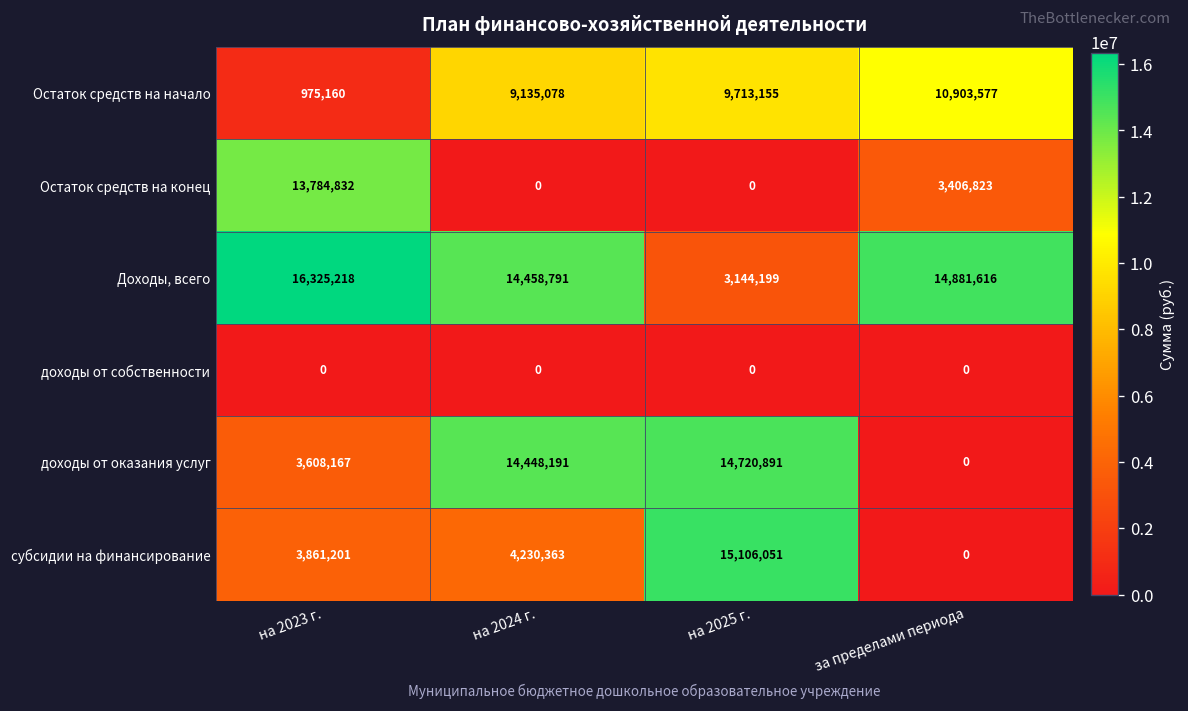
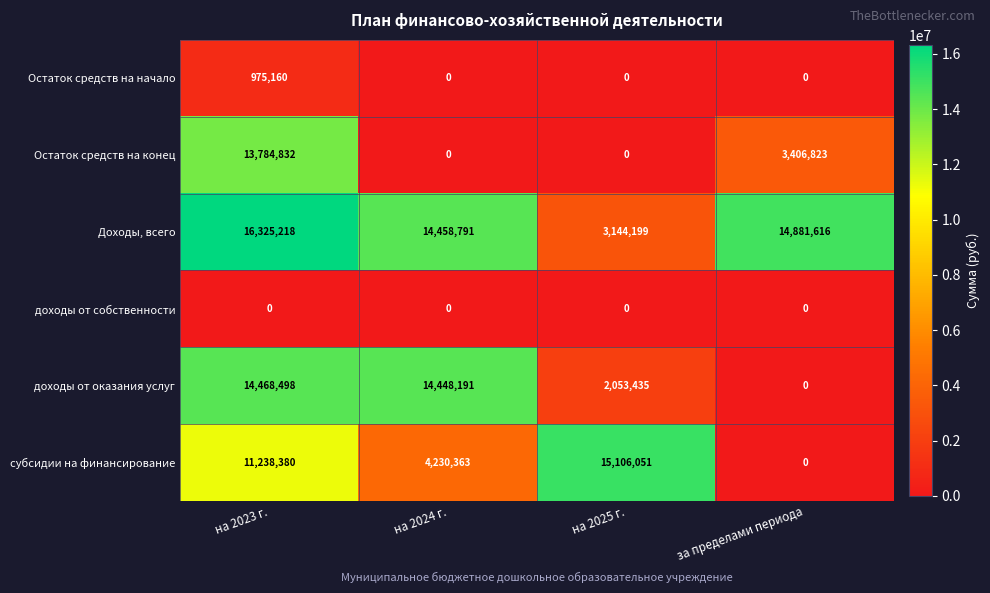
  {
    "Остаток средств на начало": {
      "на 2023 г.": "975,160",
-     "на 2024 г.": "9,135,078",
-     "на 2025 г.": "9,713,155",
-     "за пределами периода": "10,903,577"
+     "на 2024 г.": "0",
+     "на 2025 г.": "0",
+     "за пределами периода": "0"
    },
    "Остаток средств на конец": {
      "на 2023 г.": "13,784,832",
      "на 2024 г.": "0",
      "на 2025 г.": "0",
      "за пределами периода": "3,406,823"
    },
    "Доходы, всего": {
      "на 2023 г.": "16,325,218",
      "на 2024 г.": "14,458,791",
      "на 2025 г.": "3,144,199",
      "за пределами периода": "14,881,616"
    },
    "доходы от собственности": {
      "на 2023 г.": "0",
      "на 2024 г.": "0",
      "на 2025 г.": "0",
      "за пределами периода": "0"
    },
    "доходы от оказания услуг": {
-     "на 2023 г.": "3,608,167",
+     "на 2023 г.": "14,468,498",
      "на 2024 г.": "14,448,191",
-     "на 2025 г.": "14,720,891",
+     "на 2025 г.": "2,053,435",
      "за пределами периода": "0"
    },
    "субсидии на финансирование": {
-     "на 2023 г.": "3,861,201",
+     "на 2023 г.": "11,238,380",
      "на 2024 г.": "4,230,363",
      "на 2025 г.": "15,106,051",
      "за пределами периода": "0"
    }
  }
